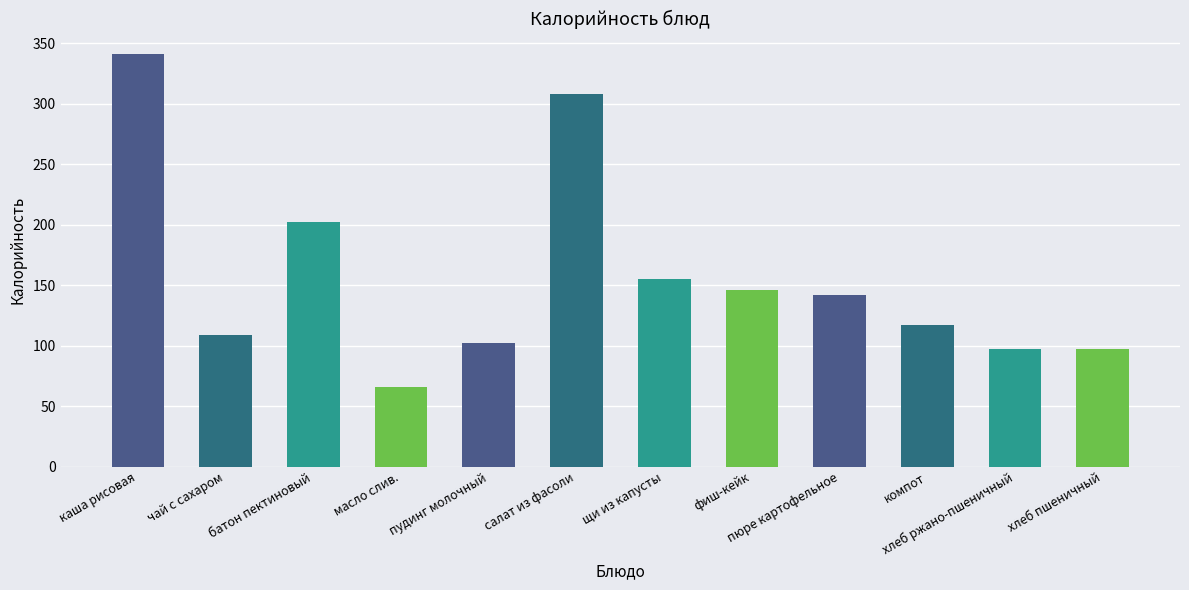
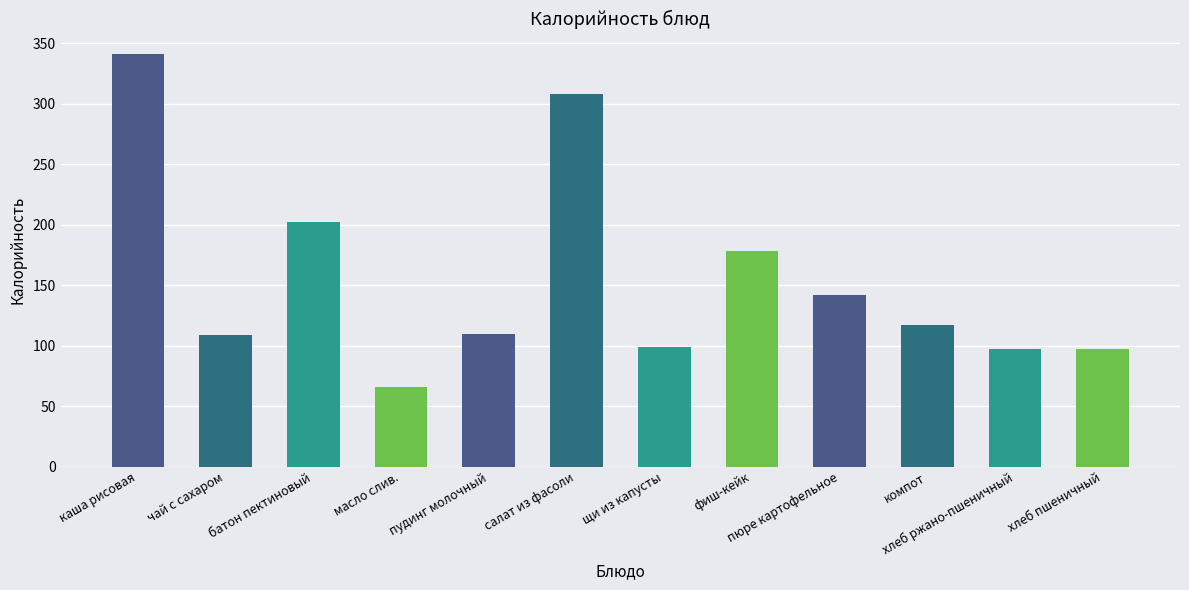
  {
    "каша рисовая": 341,
    "чай с сахаром": 109,
    "батон пектиновый": 202,
    "масло слив.": 66,
-   "пудинг молочный": 102,
+   "пудинг молочный": 110,
    "салат из фасоли": 308,
-   "щи из капусты": 155,
-   "фиш-кейк": 146,
+   "щи из капусты": 99,
+   "фиш-кейк": 178,
    "пюре картофельное": 142,
    "компот": 117,
    "хлеб ржано-пшеничный": 97,
    "хлеб пшеничный": 97
  }
